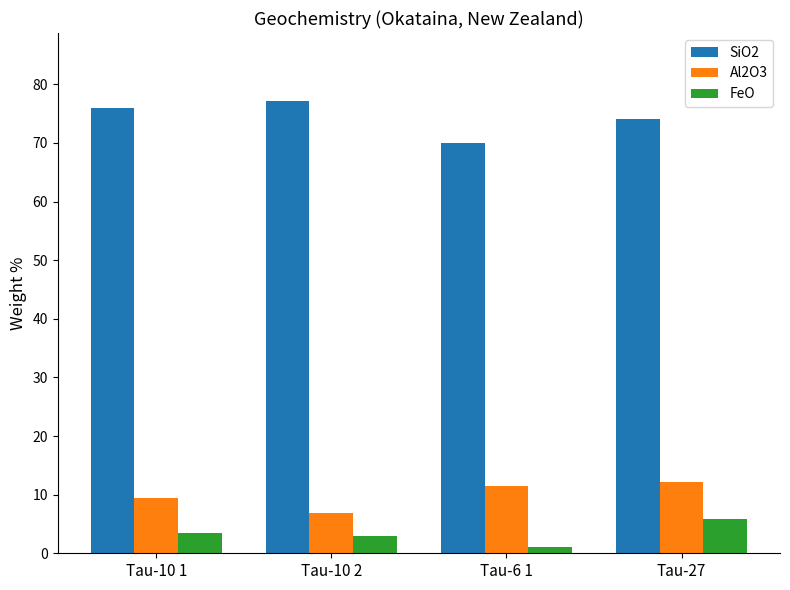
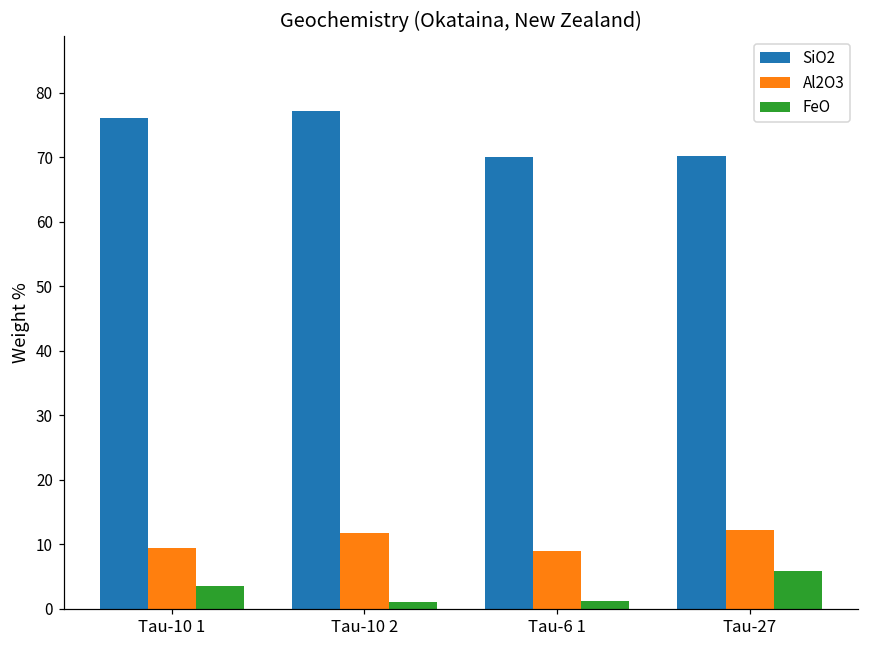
  {
    "SiO2": {
      "Tau-10 1": 76,
      "Tau-10 2": 77,
      "Tau-6 1": 70,
-     "Tau-27": 74
+     "Tau-27": 70
    },
    "Al2O3": {
      "Tau-10 1": 9,
-     "Tau-10 2": 7,
-     "Tau-6 1": 12,
+     "Tau-10 2": 12,
+     "Tau-6 1": 9,
      "Tau-27": 12
    },
    "FeO": {
      "Tau-10 1": 3,
-     "Tau-10 2": 3,
+     "Tau-10 2": 1,
      "Tau-6 1": 1,
      "Tau-27": 6
    }
  }
